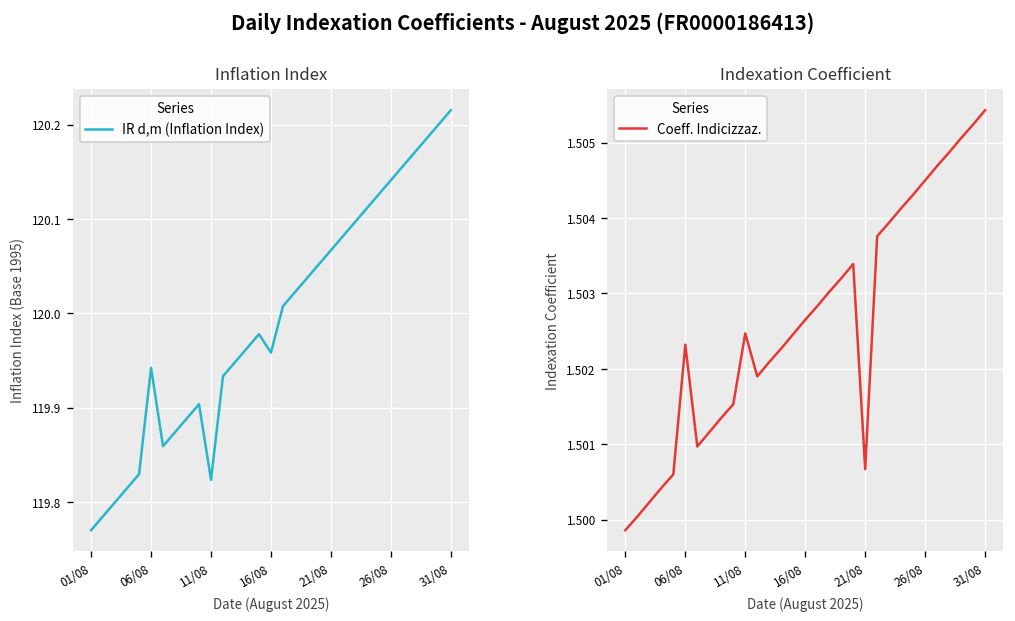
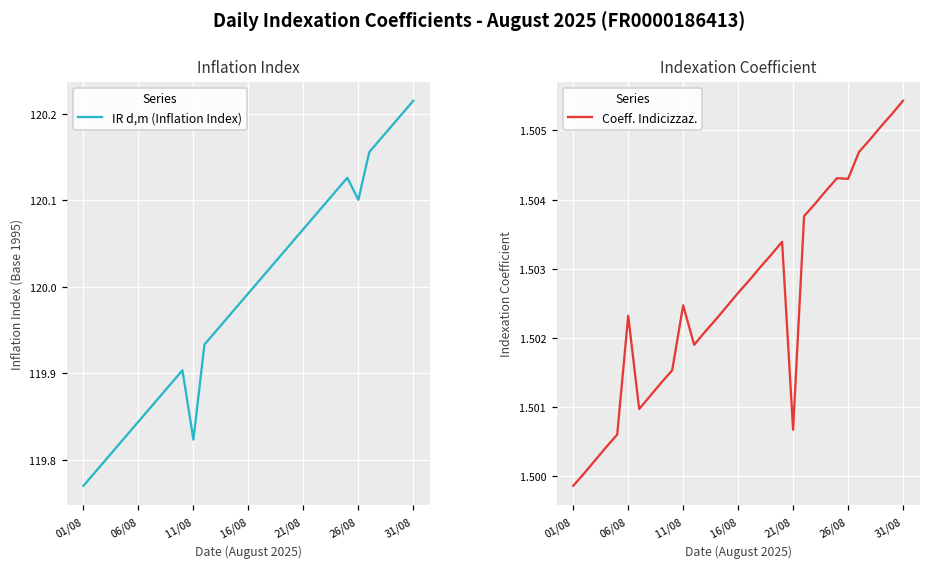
  {
    "Inflation Index": {
      "01/08": 119.77,
-     "06/08": 119.94,
+     "06/08": 119.84,
      "11/08": 119.82,
-     "16/08": 119.96,
+     "16/08": 119.99,
      "21/08": 120.07,
-     "26/08": 120.14,
+     "26/08": 120.10,
      "31/08": 120.22
    },
    "Indexation Coefficient": {
      "01/08": 1.4999,
      "06/08": 1.5023,
      "11/08": 1.5025,
      "16/08": 1.5027,
      "21/08": 1.5007,
-     "26/08": 1.5045,
+     "26/08": 1.5043,
      "31/08": 1.5054
    }
  }
